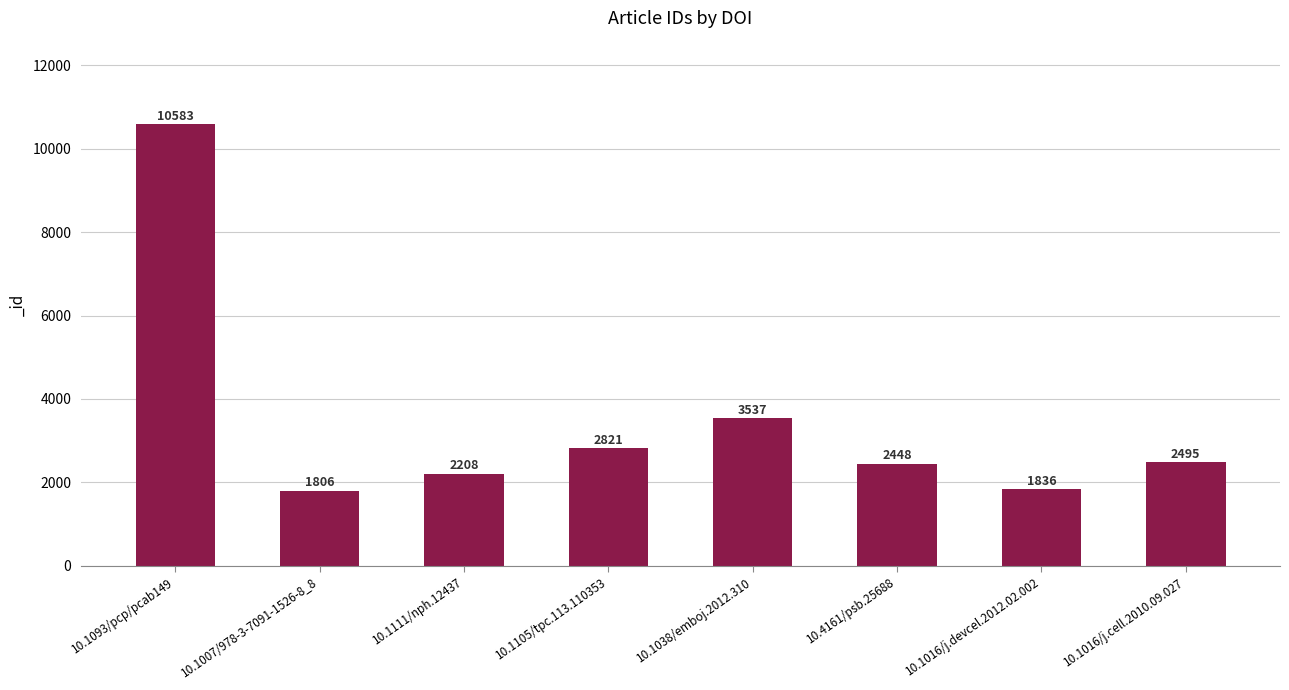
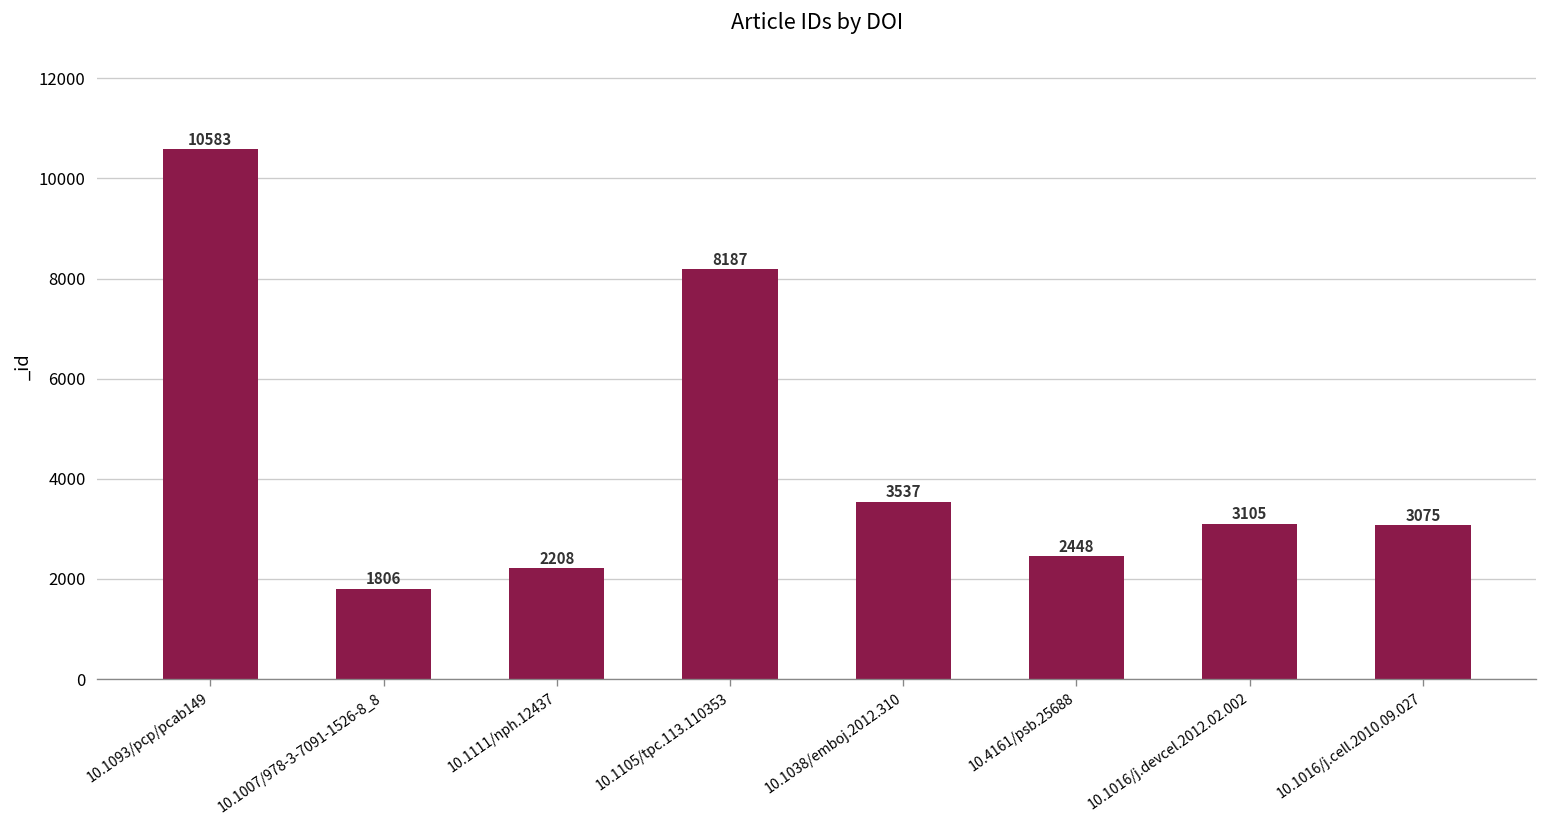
  {
    "10.1093/pcp/pcab149": 10583,
    "10.1007/978-3-7091-1526-8_8": 1806,
    "10.1111/nph.12437": 2208,
-   "10.1105/tpc.113.110353": 2821,
+   "10.1105/tpc.113.110353": 8187,
    "10.1038/emboj.2012.310": 3537,
    "10.4161/psb.25688": 2448,
-   "10.1016/j.devcel.2012.02.002": 1836,
-   "10.1016/j.cell.2010.09.027": 2495
+   "10.1016/j.devcel.2012.02.002": 3105,
+   "10.1016/j.cell.2010.09.027": 3075
  }
